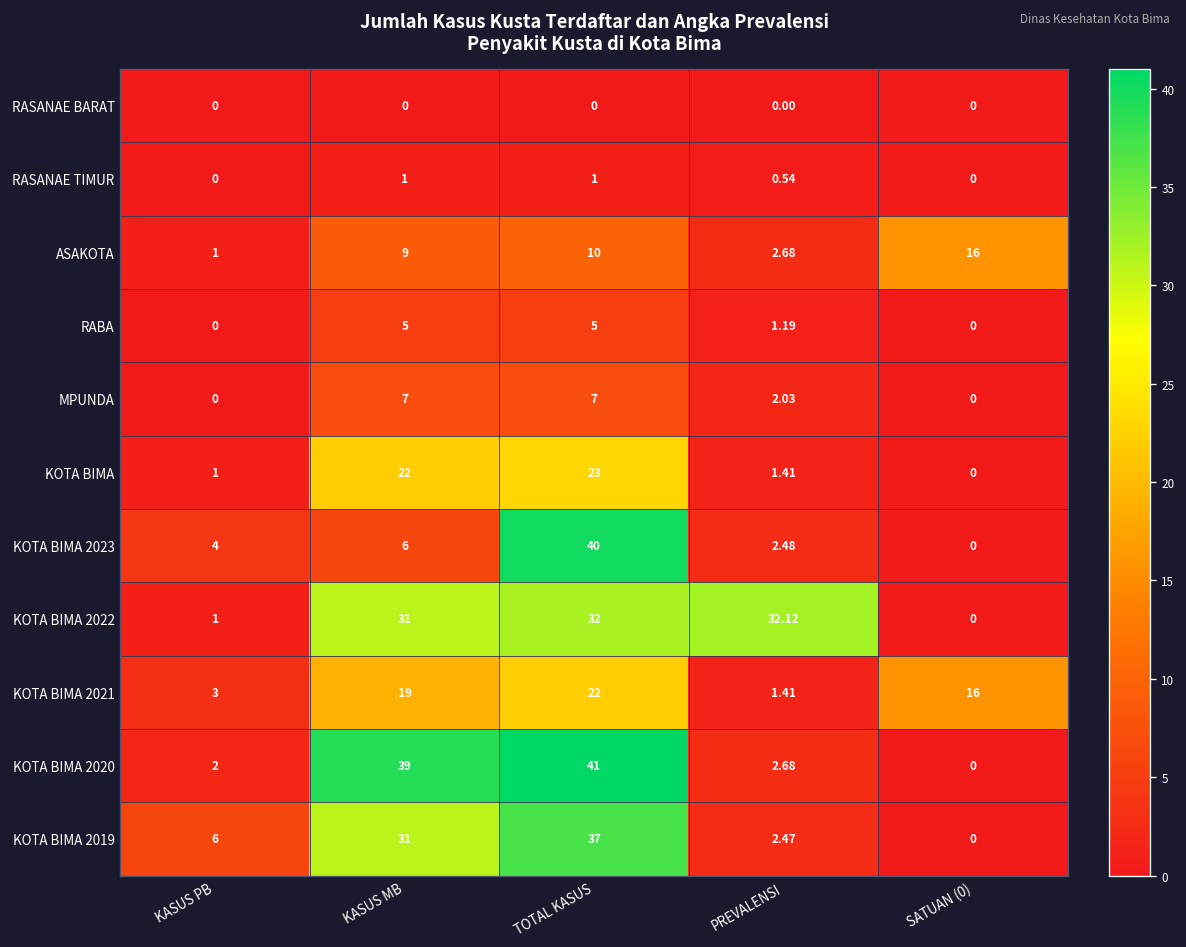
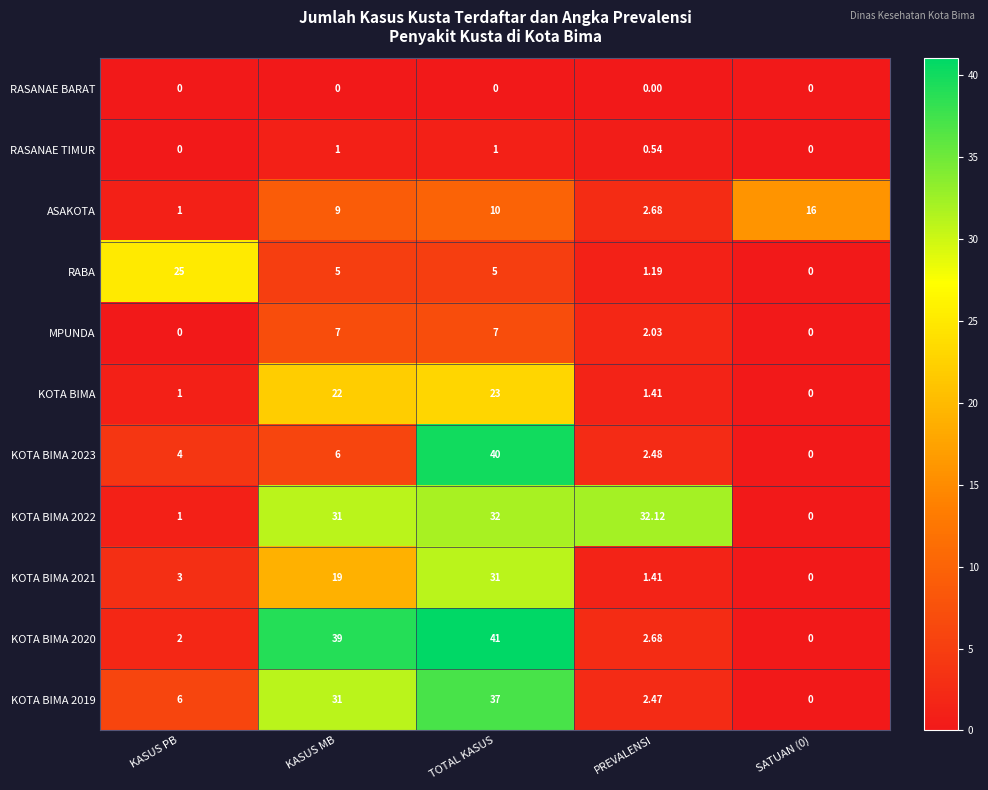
  {
    "RASANAE BARAT": {
      "KASUS PB": 0,
      "KASUS MB": 0,
      "TOTAL KASUS": 0,
      "PREVALENSI": 0.00,
      "SATUAN (0)": 0
    },
    "RASANAE TIMUR": {
      "KASUS PB": 0,
      "KASUS MB": 1,
      "TOTAL KASUS": 1,
      "PREVALENSI": 0.54,
      "SATUAN (0)": 0
    },
    "ASAKOTA": {
      "KASUS PB": 1,
      "KASUS MB": 9,
      "TOTAL KASUS": 10,
      "PREVALENSI": 2.68,
      "SATUAN (0)": 16
    },
    "RABA": {
-     "KASUS PB": 0,
+     "KASUS PB": 25,
      "KASUS MB": 5,
      "TOTAL KASUS": 5,
      "PREVALENSI": 1.19,
      "SATUAN (0)": 0
    },
    "MPUNDA": {
      "KASUS PB": 0,
      "KASUS MB": 7,
      "TOTAL KASUS": 7,
      "PREVALENSI": 2.03,
      "SATUAN (0)": 0
    },
    "KOTA BIMA": {
      "KASUS PB": 1,
      "KASUS MB": 22,
      "TOTAL KASUS": 23,
      "PREVALENSI": 1.41,
      "SATUAN (0)": 0
    },
    "KOTA BIMA 2023": {
      "KASUS PB": 4,
      "KASUS MB": 6,
      "TOTAL KASUS": 40,
      "PREVALENSI": 2.48,
      "SATUAN (0)": 0
    },
    "KOTA BIMA 2022": {
      "KASUS PB": 1,
      "KASUS MB": 31,
      "TOTAL KASUS": 32,
      "PREVALENSI": 32.12,
      "SATUAN (0)": 0
    },
    "KOTA BIMA 2021": {
      "KASUS PB": 3,
      "KASUS MB": 19,
-     "TOTAL KASUS": 22,
+     "TOTAL KASUS": 31,
      "PREVALENSI": 1.41,
-     "SATUAN (0)": 16
+     "SATUAN (0)": 0
    },
    "KOTA BIMA 2020": {
      "KASUS PB": 2,
      "KASUS MB": 39,
      "TOTAL KASUS": 41,
      "PREVALENSI": 2.68,
      "SATUAN (0)": 0
    },
    "KOTA BIMA 2019": {
      "KASUS PB": 6,
      "KASUS MB": 31,
      "TOTAL KASUS": 37,
      "PREVALENSI": 2.47,
      "SATUAN (0)": 0
    }
  }
